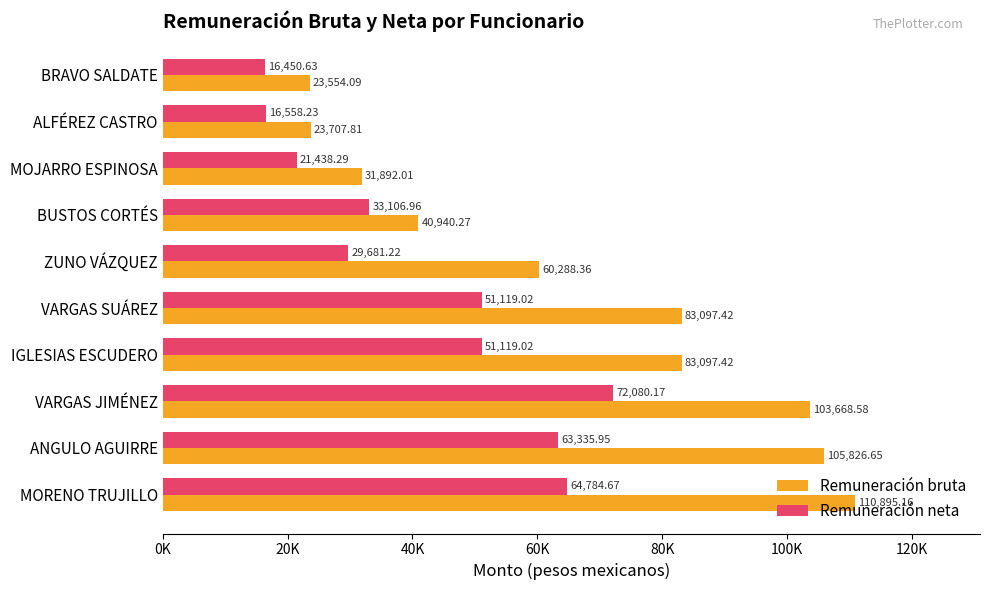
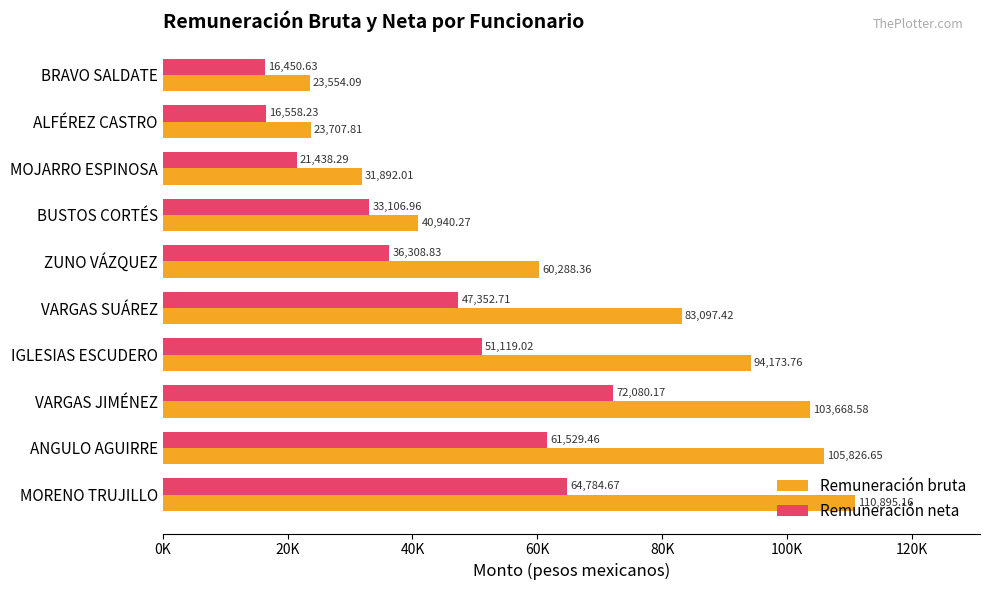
  {
    "Remuneración bruta": {
      "BRAVO SALDATE": "23,554.09",
      "ALFÉREZ CASTRO": "23,707.81",
      "MOJARRO ESPINOSA": "31,892.01",
      "BUSTOS CORTÉS": "40,940.27",
      "ZUNO VÁZQUEZ": "60,288.36",
      "VARGAS SUÁREZ": "83,097.42",
-     "IGLESIAS ESCUDERO": "83,097.42",
+     "IGLESIAS ESCUDERO": "94,173.76",
      "VARGAS JIMÉNEZ": "103,668.58",
      "ANGULO AGUIRRE": "105,826.65",
      "MORENO TRUJILLO": "110,895.16"
    },
    "Remuneración neta": {
      "BRAVO SALDATE": "16,450.63",
      "ALFÉREZ CASTRO": "16,558.23",
      "MOJARRO ESPINOSA": "21,438.29",
      "BUSTOS CORTÉS": "33,106.96",
-     "ZUNO VÁZQUEZ": "29,681.22",
-     "VARGAS SUÁREZ": "51,119.02",
+     "ZUNO VÁZQUEZ": "36,308.83",
+     "VARGAS SUÁREZ": "47,352.71",
      "IGLESIAS ESCUDERO": "51,119.02",
      "VARGAS JIMÉNEZ": "72,080.17",
-     "ANGULO AGUIRRE": "63,335.95",
+     "ANGULO AGUIRRE": "61,529.46",
      "MORENO TRUJILLO": "64,784.67"
    }
  }
